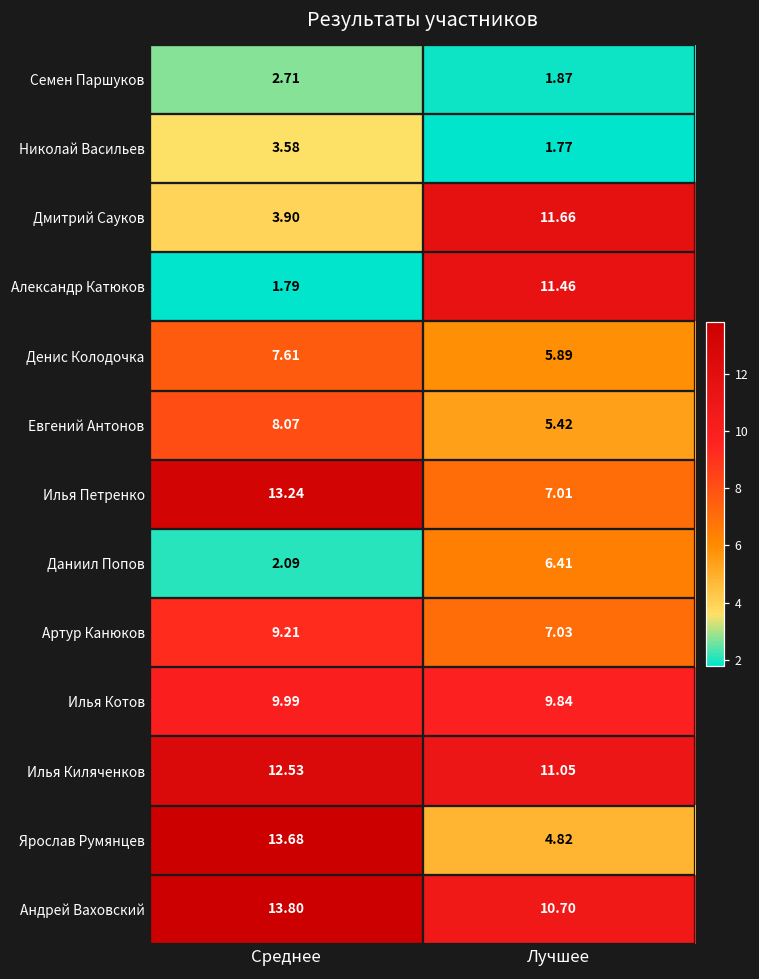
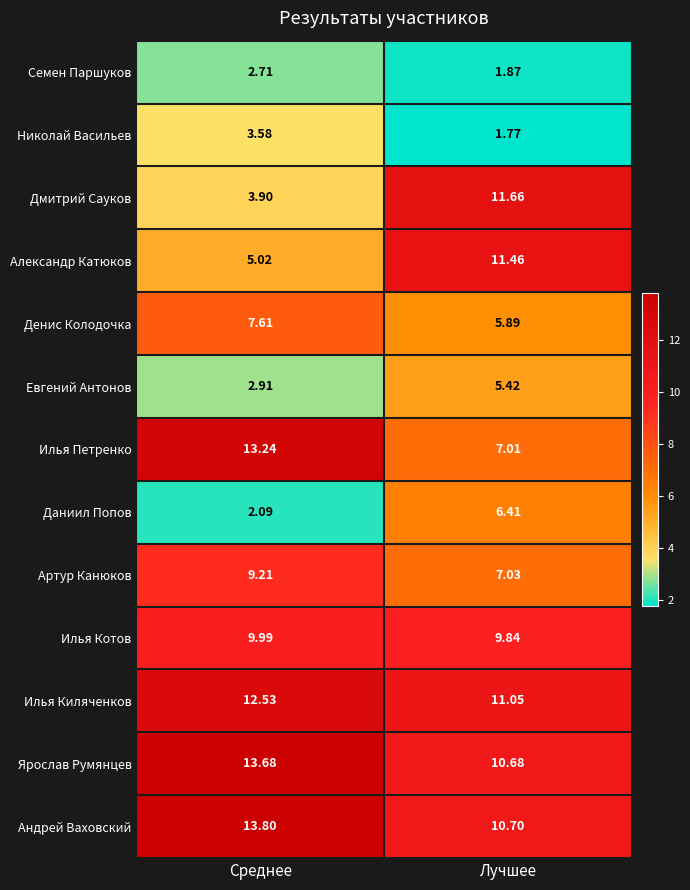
  {
    "Семен Паршуков": {
      "Среднее": 2.71,
      "Лучшее": 1.87
    },
    "Николай Васильев": {
      "Среднее": 3.58,
      "Лучшее": 1.77
    },
    "Дмитрий Сауков": {
      "Среднее": 3.90,
      "Лучшее": 11.66
    },
    "Александр Катюков": {
-     "Среднее": 1.79,
+     "Среднее": 5.02,
      "Лучшее": 11.46
    },
    "Денис Колодочка": {
      "Среднее": 7.61,
      "Лучшее": 5.89
    },
    "Евгений Антонов": {
-     "Среднее": 8.07,
+     "Среднее": 2.91,
      "Лучшее": 5.42
    },
    "Илья Петренко": {
      "Среднее": 13.24,
      "Лучшее": 7.01
    },
    "Даниил Попов": {
      "Среднее": 2.09,
      "Лучшее": 6.41
    },
    "Артур Канюков": {
      "Среднее": 9.21,
      "Лучшее": 7.03
    },
    "Илья Котов": {
      "Среднее": 9.99,
      "Лучшее": 9.84
    },
    "Илья Киляченков": {
      "Среднее": 12.53,
      "Лучшее": 11.05
    },
    "Ярослав Румянцев": {
      "Среднее": 13.68,
-     "Лучшее": 4.82
+     "Лучшее": 10.68
    },
    "Андрей Ваховский": {
      "Среднее": 13.80,
      "Лучшее": 10.70
    }
  }
